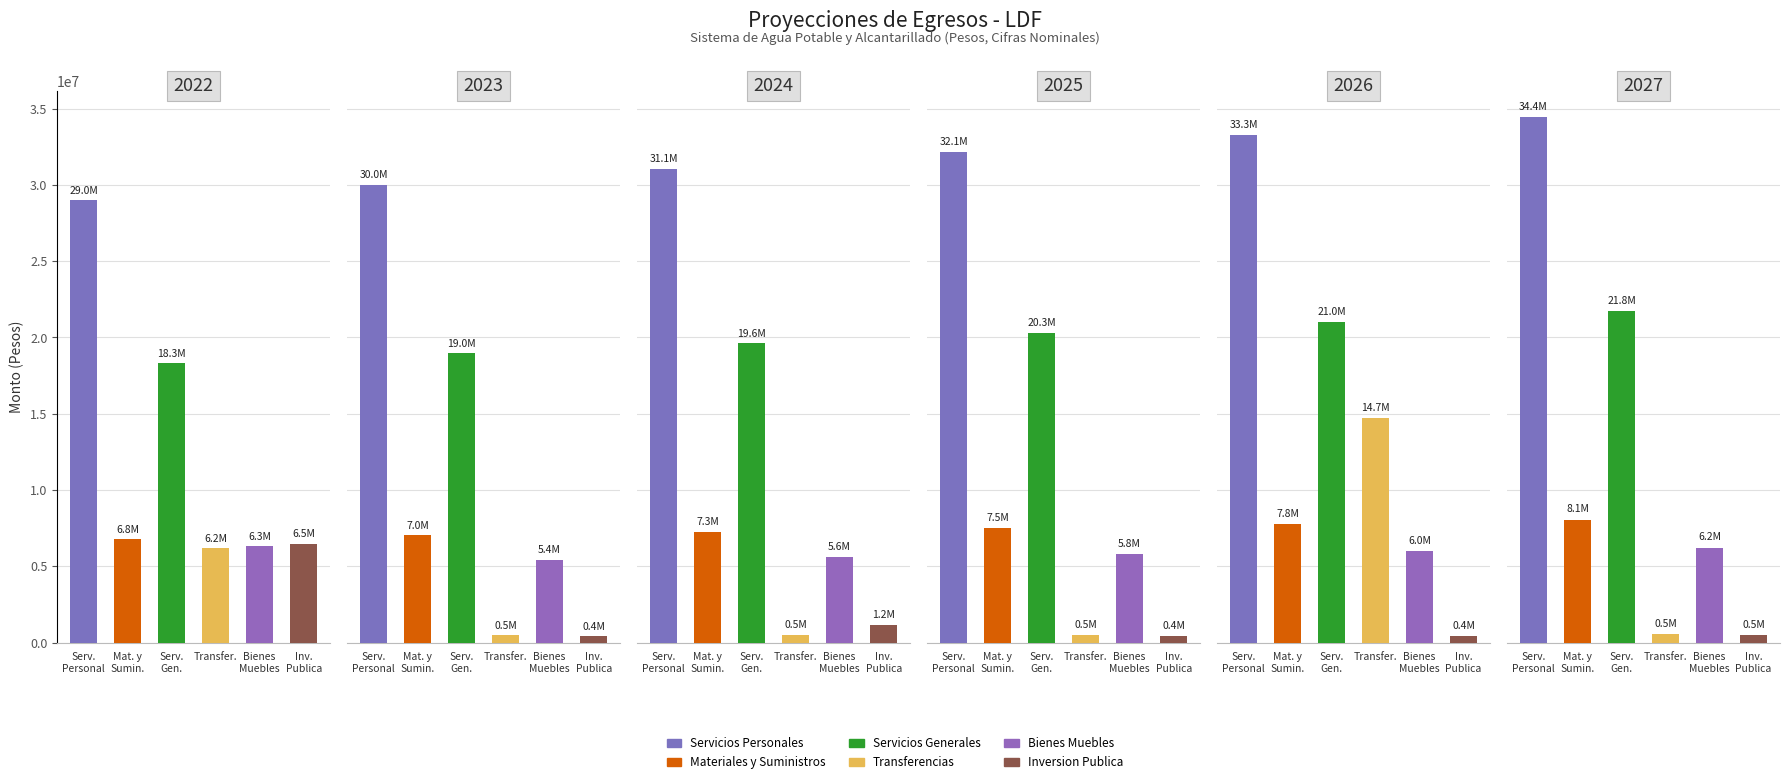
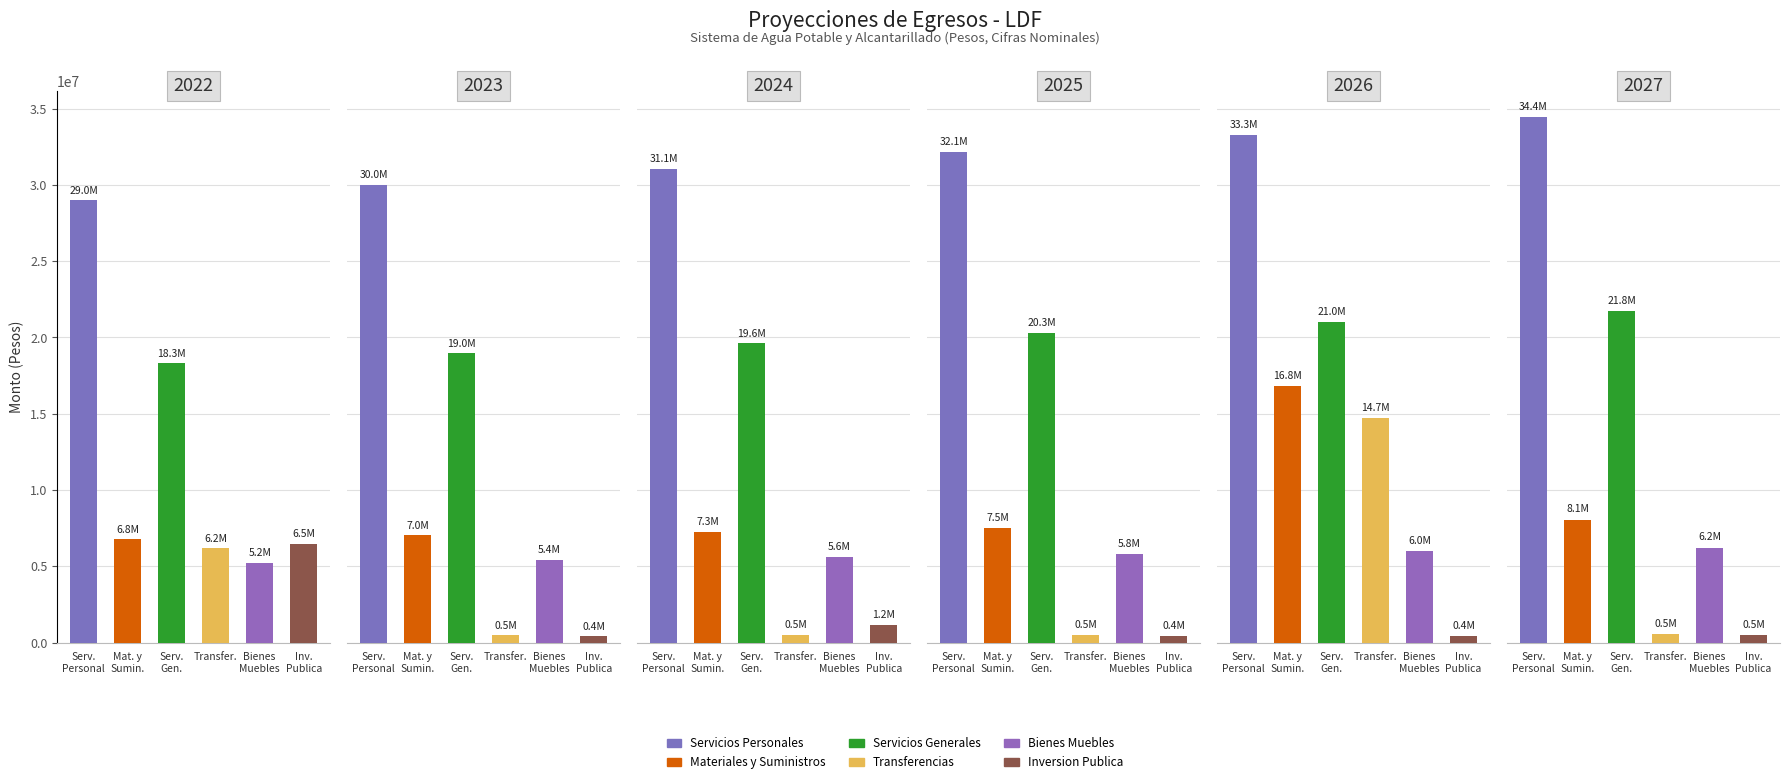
  {
    "2022": {
      "Serv. Personal": "29.0M",
      "Mat. y Sumin.": "6.8M",
      "Serv. Gen.": "18.3M",
      "Transfer.": "6.2M",
-     "Bienes Muebles": "6.3M",
+     "Bienes Muebles": "5.2M",
      "Inv. Publica": "6.5M"
    },
    "2023": {
      "Serv. Personal": "30.0M",
      "Mat. y Sumin.": "7.0M",
      "Serv. Gen.": "19.0M",
      "Transfer.": "0.5M",
      "Bienes Muebles": "5.4M",
      "Inv. Publica": "0.4M"
    },
    "2024": {
      "Serv. Personal": "31.1M",
      "Mat. y Sumin.": "7.3M",
      "Serv. Gen.": "19.6M",
      "Transfer.": "0.5M",
      "Bienes Muebles": "5.6M",
      "Inv. Publica": "1.2M"
    },
    "2025": {
      "Serv. Personal": "32.1M",
      "Mat. y Sumin.": "7.5M",
      "Serv. Gen.": "20.3M",
      "Transfer.": "0.5M",
      "Bienes Muebles": "5.8M",
      "Inv. Publica": "0.4M"
    },
    "2026": {
      "Serv. Personal": "33.3M",
-     "Mat. y Sumin.": "7.8M",
+     "Mat. y Sumin.": "16.8M",
      "Serv. Gen.": "21.0M",
      "Transfer.": "14.7M",
      "Bienes Muebles": "6.0M",
      "Inv. Publica": "0.4M"
    },
    "2027": {
      "Serv. Personal": "34.4M",
      "Mat. y Sumin.": "8.1M",
      "Serv. Gen.": "21.8M",
      "Transfer.": "0.5M",
      "Bienes Muebles": "6.2M",
      "Inv. Publica": "0.5M"
    }
  }
